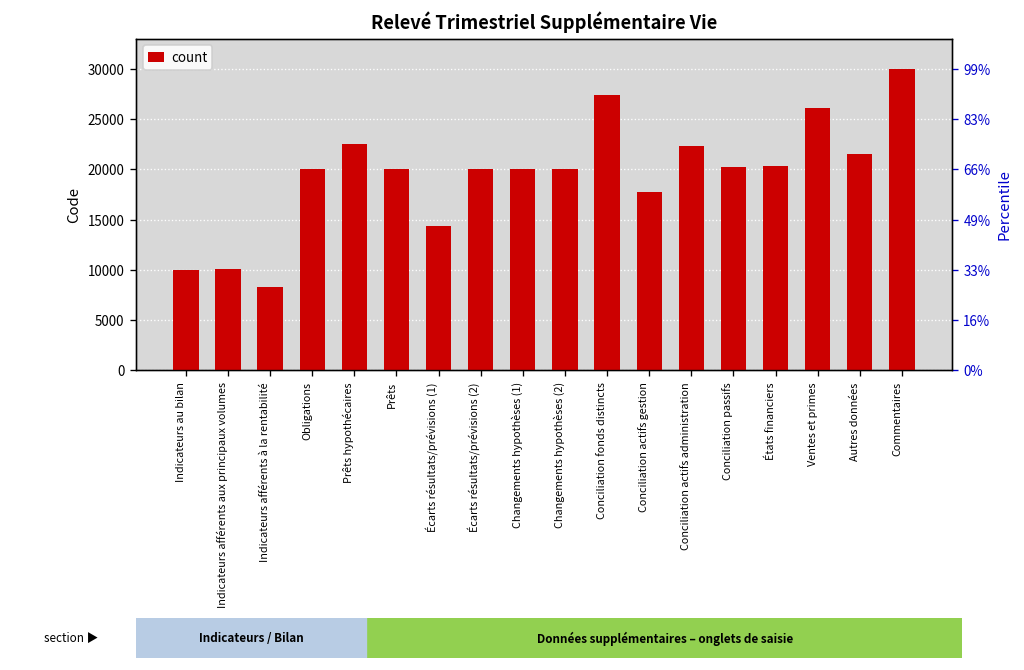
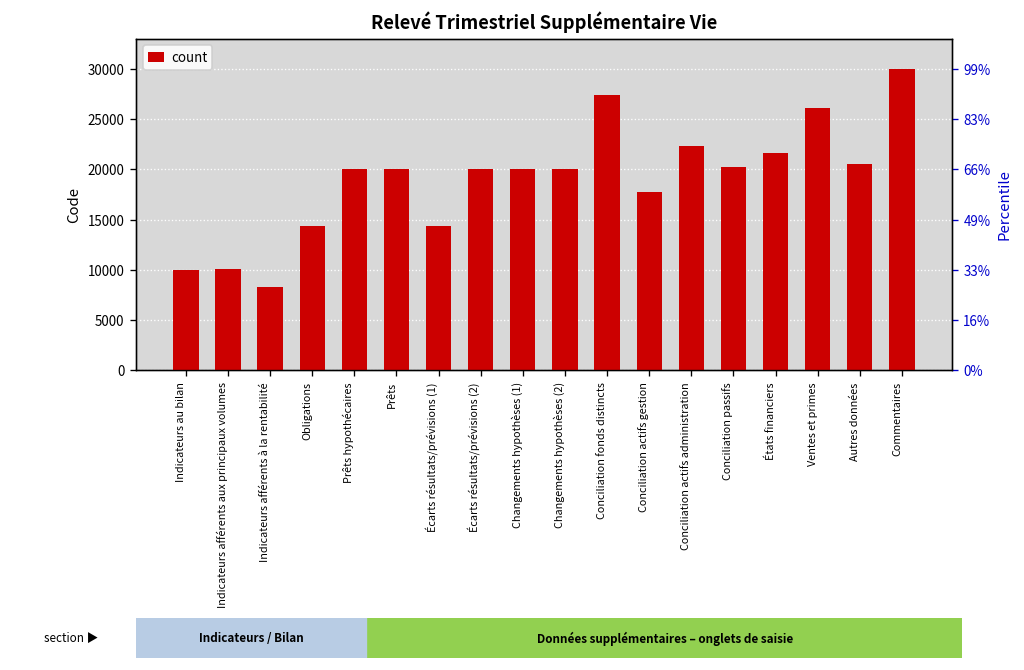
  {
    "Indicateurs au bilan": 10000,
    "Indicateurs afférents aux principaux volumes": 10000,
    "Indicateurs afférents à la rentabilité": 8000,
-   "Obligations": 20000,
-   "Prêts hypothécaires": 23000,
+   "Obligations": 14000,
+   "Prêts hypothécaires": 20000,
    "Prêts": 20000,
    "Écarts résultats/prévisions (1)": 14000,
    "Écarts résultats/prévisions (2)": 20000,
    "Changements hypothèses (1)": 20000,
    "Changements hypothèses (2)": 20000,
    "Conciliation fonds distincts": 27000,
    "Conciliation actifs gestion": 18000,
    "Conciliation actifs administration": 22000,
    "Conciliation passifs": 20000,
-   "États financiers": 20000,
+   "États financiers": 22000,
    "Ventes et primes": 26000,
-   "Autres données": 22000,
+   "Autres données": 21000,
    "Commentaires": 30000
  }
